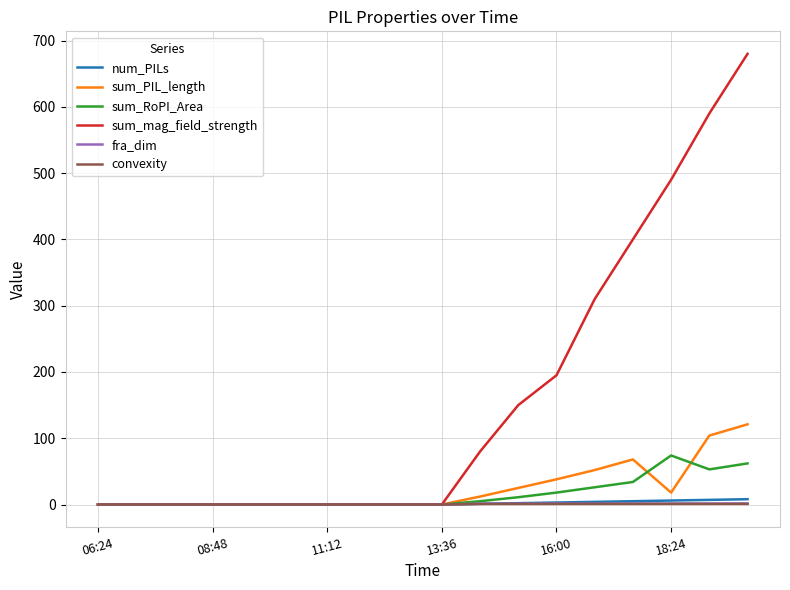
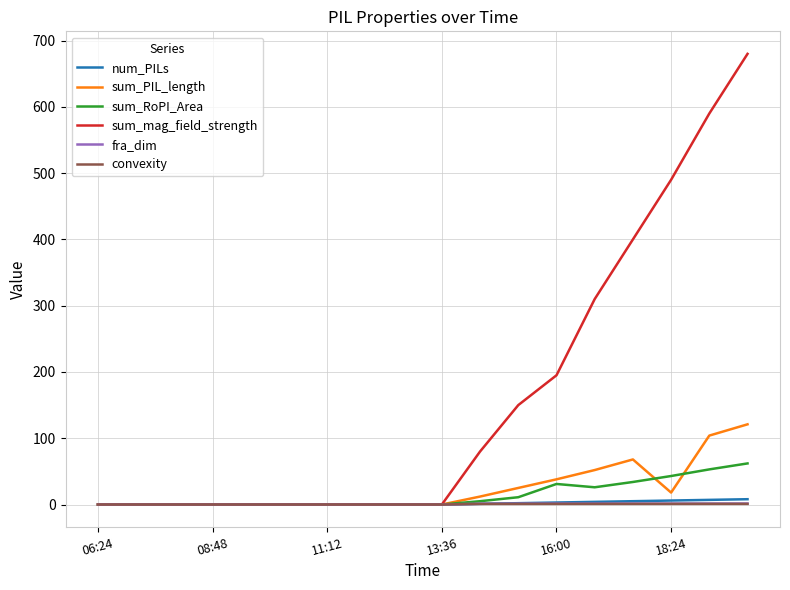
  {
    "num_PILs": {
      "18:24": 10
    },
    "sum_PIL_length": {
      "16:00": 40,
      "18:24": 20
    },
    "sum_RoPI_Area": {
-     "16:00": 20,
-     "18:24": 70
+     "16:00": 30,
+     "18:24": 40
    },
    "sum_mag_field_strength": {
      "16:00": 200,
      "18:24": 490
    },
    "convexity": {
      "18:24": 0
    }
  }
